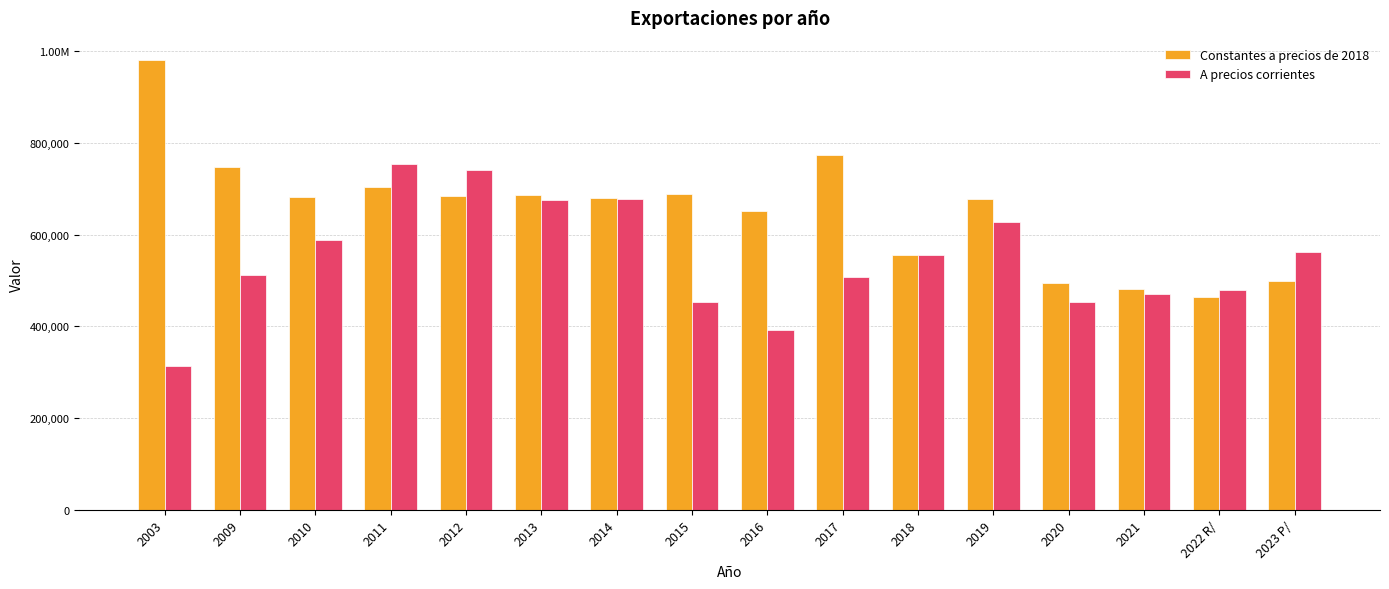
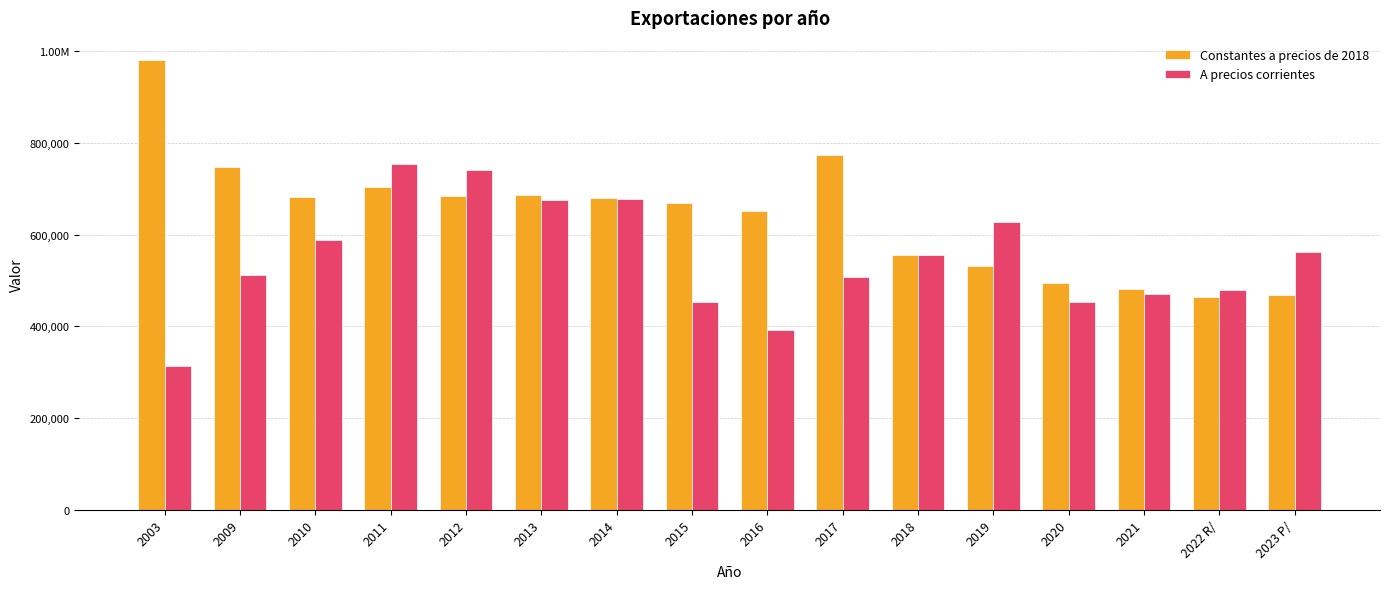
  {
    "Constantes a precios de 2018": {
      "2003": "980,000",
      "2009": "750,000",
      "2010": "680,000",
      "2011": "710,000",
      "2012": "680,000",
      "2013": "690,000",
      "2014": "680,000",
-     "2015": "690,000",
+     "2015": "670,000",
      "2016": "650,000",
      "2017": "770,000",
      "2018": "560,000",
-     "2019": "680,000",
+     "2019": "530,000",
      "2020": "500,000",
      "2021": "480,000",
      "2022 R/": "460,000",
-     "2023 P/": "500,000"
+     "2023 P/": "470,000"
    },
    "A precios corrientes": {
      "2003": "310,000",
      "2009": "510,000",
      "2010": "590,000",
      "2011": "750,000",
      "2012": "740,000",
      "2013": "680,000",
      "2014": "680,000",
      "2015": "450,000",
      "2016": "390,000",
      "2017": "510,000",
      "2018": "560,000",
      "2019": "630,000",
      "2020": "450,000",
      "2021": "470,000",
      "2022 R/": "480,000",
      "2023 P/": "560,000"
    }
  }
